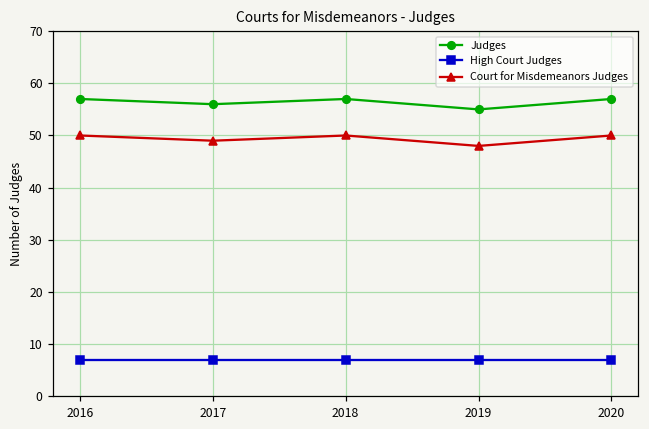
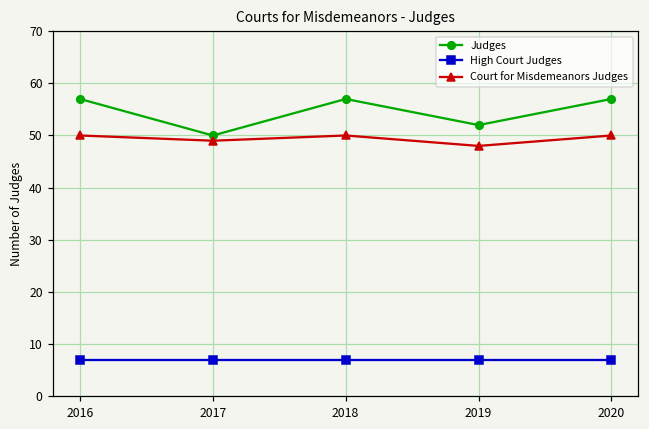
  {
    "Judges": {
      "2016": 57,
-     "2017": 56,
+     "2017": 50,
      "2018": 57,
-     "2019": 55,
+     "2019": 52,
      "2020": 57
    },
    "High Court Judges": {
      "2016": 7,
      "2017": 7,
      "2018": 7,
      "2019": 7,
      "2020": 7
    },
    "Court for Misdemeanors Judges": {
      "2016": 50,
      "2017": 49,
      "2018": 50,
      "2019": 48,
      "2020": 50
    }
  }
